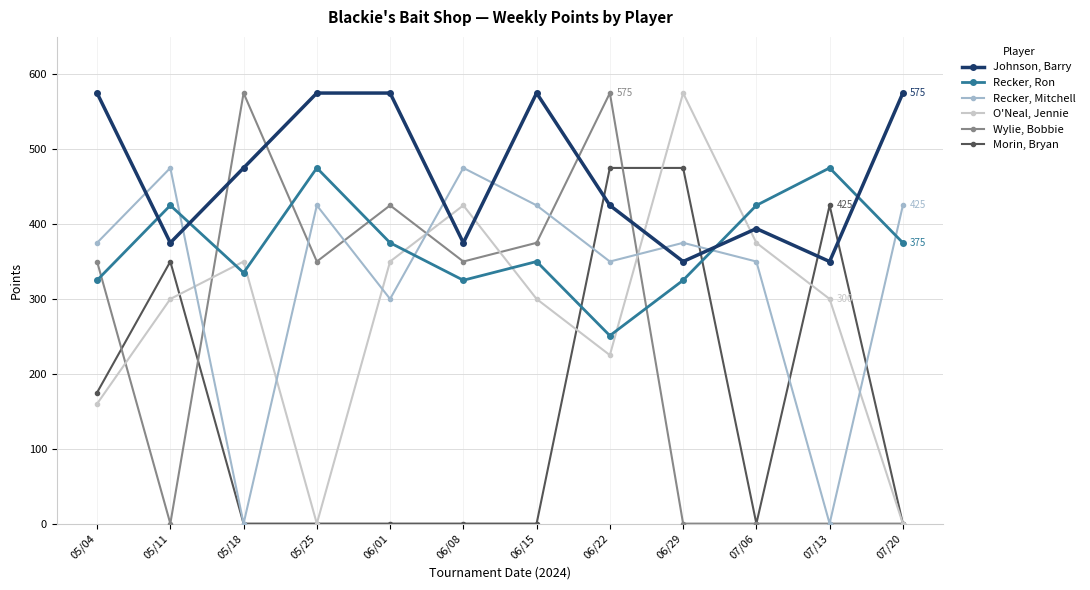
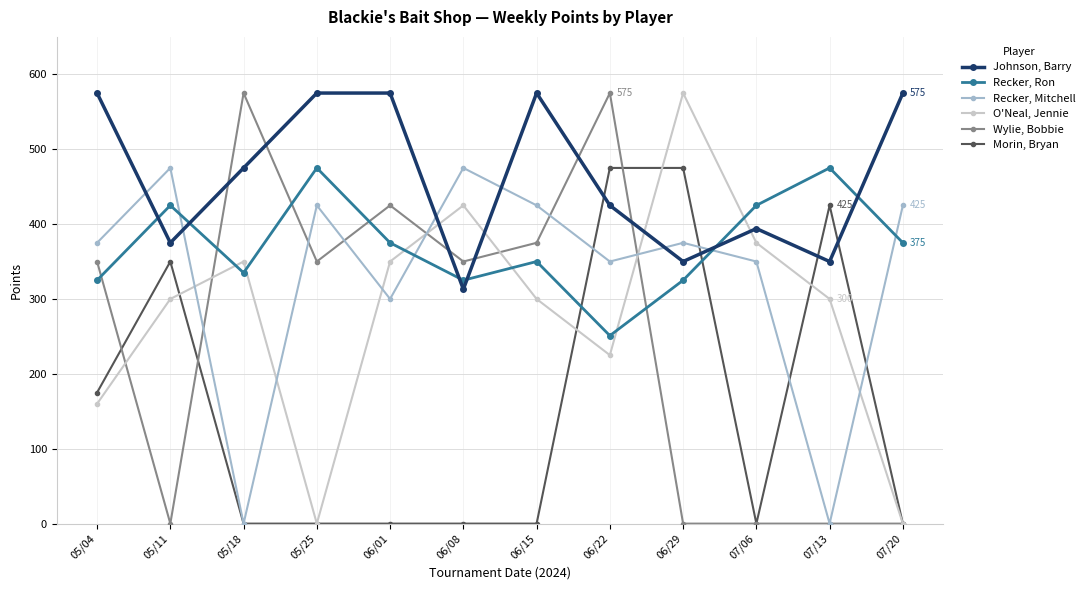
  {
    "Johnson, Barry": {
      "05/04": 580,
      "05/11": 380,
      "05/18": 480,
      "05/25": 580,
      "06/01": 580,
-     "06/08": 380,
+     "06/08": 310,
      "06/15": 580,
      "06/22": 430,
      "06/29": 350,
      "07/06": 390,
      "07/13": 350
    },
    "Recker, Ron": {
      "07/20": 375
    },
    "Wylie, Bobbie": {
      "06/22": 575
    },
    "Morin, Bryan": {
      "07/13": 425
    }
  }
